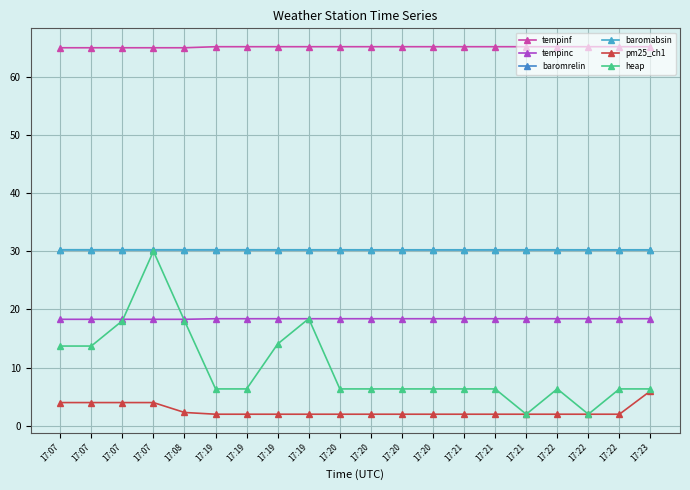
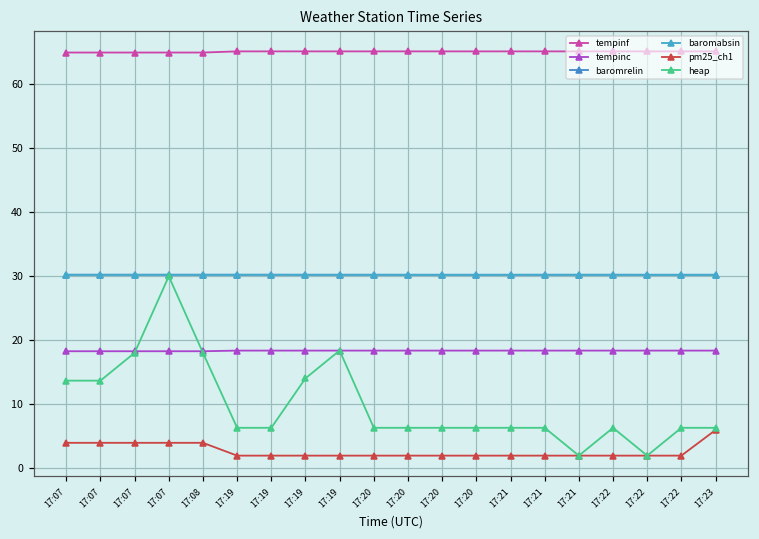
  {
    "baromabsin": {
      "17:08": 30,
      "17:23": 30
    },
    "pm25_ch1": {
-     "17:08": 2
+     "17:08": 4
    }
  }
